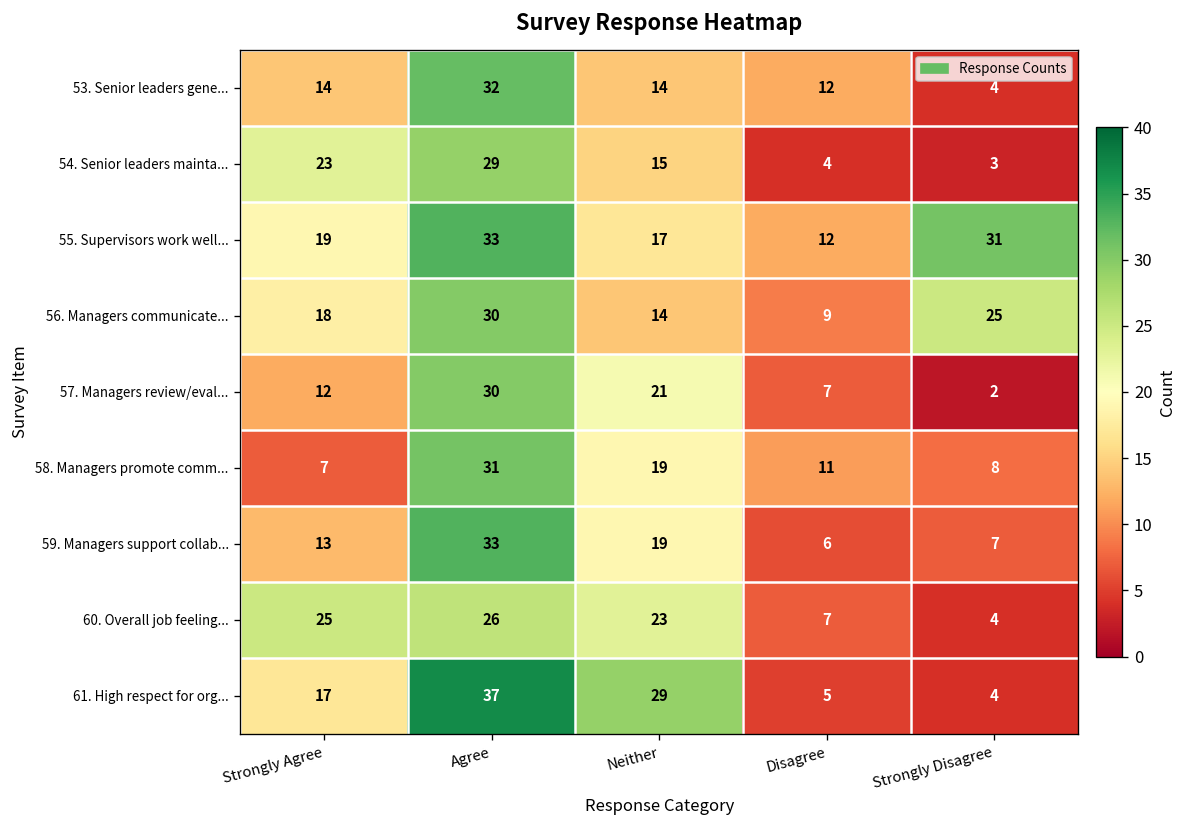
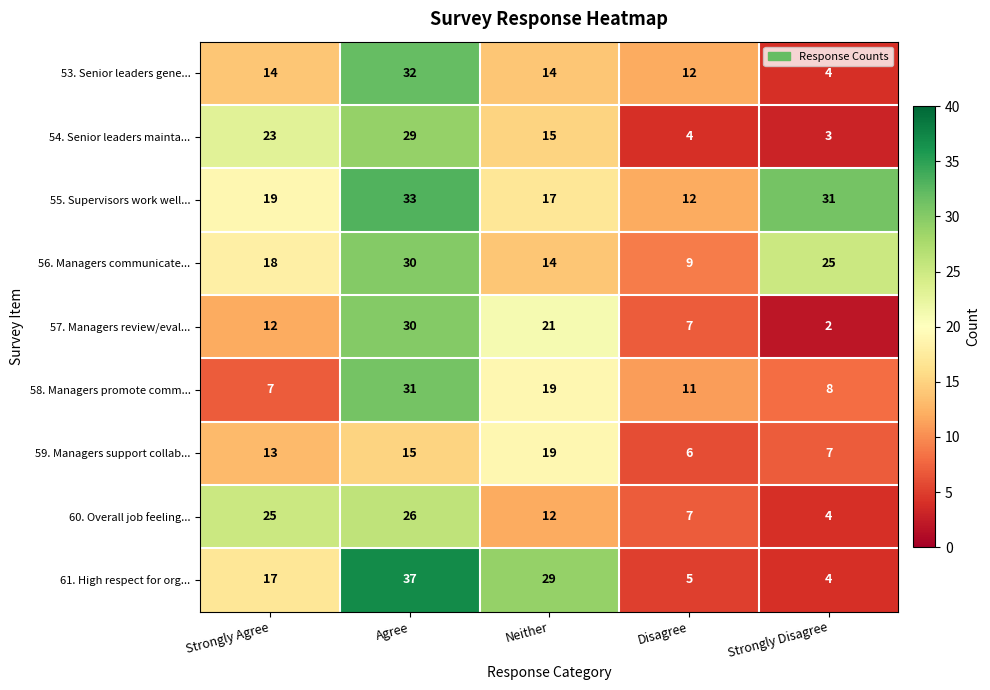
  {
    "53. Senior leaders gene...": {
      "Strongly Agree": 14,
      "Agree": 32,
      "Neither": 14,
      "Disagree": 12,
      "Strongly Disagree": 4
    },
    "54. Senior leaders mainta...": {
      "Strongly Agree": 23,
      "Agree": 29,
      "Neither": 15,
      "Disagree": 4,
      "Strongly Disagree": 3
    },
    "55. Supervisors work well...": {
      "Strongly Agree": 19,
      "Agree": 33,
      "Neither": 17,
      "Disagree": 12,
      "Strongly Disagree": 31
    },
    "56. Managers communicate...": {
      "Strongly Agree": 18,
      "Agree": 30,
      "Neither": 14,
      "Disagree": 9,
      "Strongly Disagree": 25
    },
    "57. Managers review/eval...": {
      "Strongly Agree": 12,
      "Agree": 30,
      "Neither": 21,
      "Disagree": 7,
      "Strongly Disagree": 2
    },
    "58. Managers promote comm...": {
      "Strongly Agree": 7,
      "Agree": 31,
      "Neither": 19,
      "Disagree": 11,
      "Strongly Disagree": 8
    },
    "59. Managers support collab...": {
      "Strongly Agree": 13,
-     "Agree": 33,
+     "Agree": 15,
      "Neither": 19,
      "Disagree": 6,
      "Strongly Disagree": 7
    },
    "60. Overall job feeling...": {
      "Strongly Agree": 25,
      "Agree": 26,
-     "Neither": 23,
+     "Neither": 12,
      "Disagree": 7,
      "Strongly Disagree": 4
    },
    "61. High respect for org...": {
      "Strongly Agree": 17,
      "Agree": 37,
      "Neither": 29,
      "Disagree": 5,
      "Strongly Disagree": 4
    }
  }
